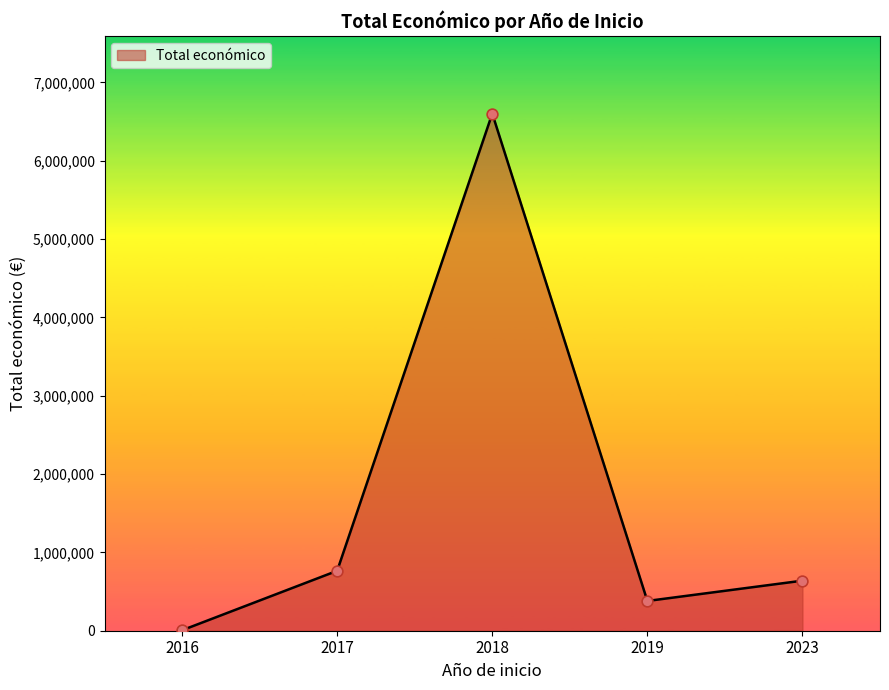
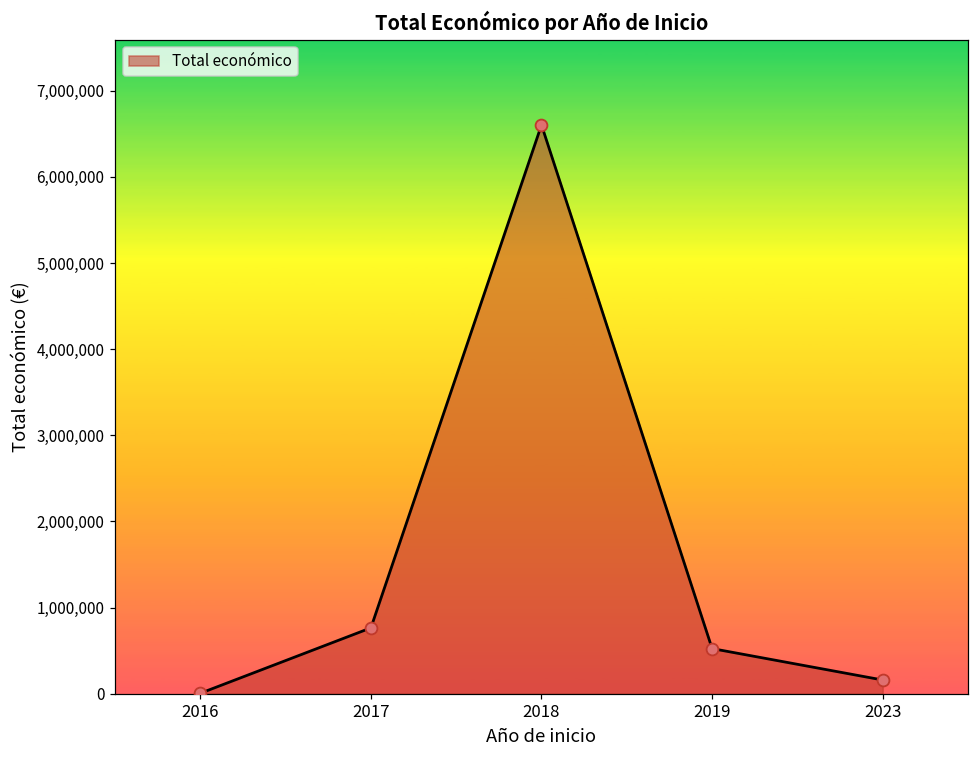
  {
    "2016": "0",
    "2017": "800,000",
    "2018": "6,600,000",
-   "2019": "400,000",
-   "2023": "600,000"
+   "2019": "500,000",
+   "2023": "200,000"
  }
